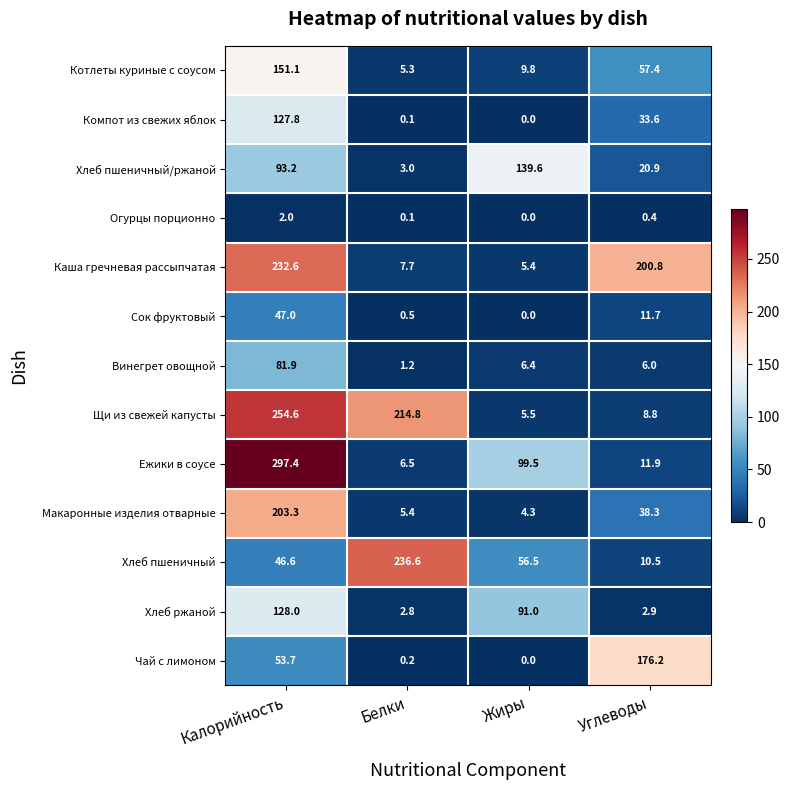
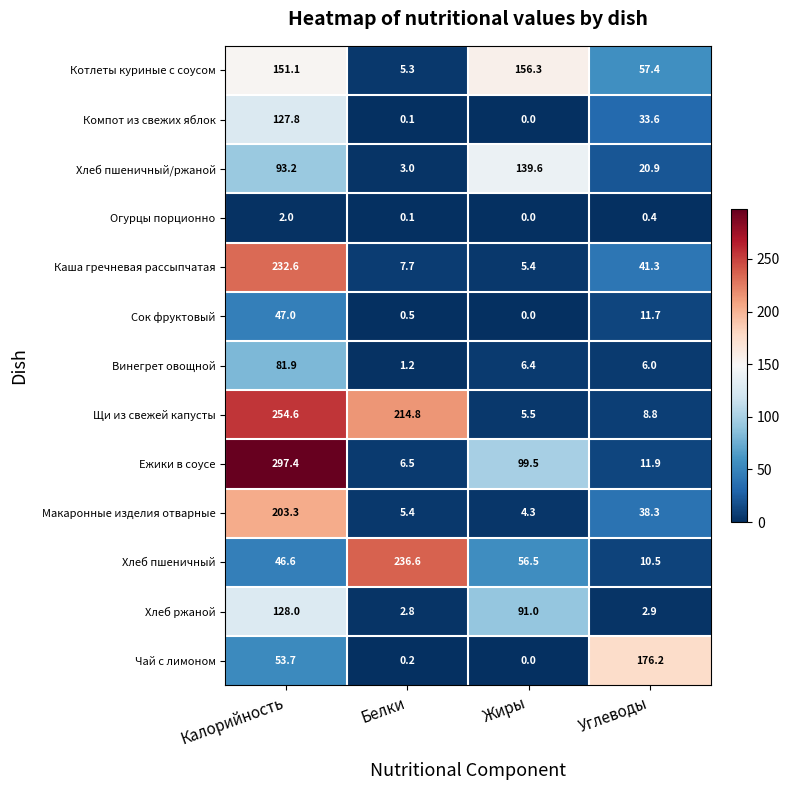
  {
    "Котлеты куриные с соусом": {
      "Калорийность": 151.1,
      "Белки": 5.3,
-     "Жиры": 9.8,
+     "Жиры": 156.3,
      "Углеводы": 57.4
    },
    "Компот из свежих яблок": {
      "Калорийность": 127.8,
      "Белки": 0.1,
      "Жиры": 0.0,
      "Углеводы": 33.6
    },
    "Хлеб пшеничный/ржаной": {
      "Калорийность": 93.2,
      "Белки": 3.0,
      "Жиры": 139.6,
      "Углеводы": 20.9
    },
    "Огурцы порционно": {
      "Калорийность": 2.0,
      "Белки": 0.1,
      "Жиры": 0.0,
      "Углеводы": 0.4
    },
    "Каша гречневая рассыпчатая": {
      "Калорийность": 232.6,
      "Белки": 7.7,
      "Жиры": 5.4,
-     "Углеводы": 200.8
+     "Углеводы": 41.3
    },
    "Сок фруктовый": {
      "Калорийность": 47.0,
      "Белки": 0.5,
      "Жиры": 0.0,
      "Углеводы": 11.7
    },
    "Винегрет овощной": {
      "Калорийность": 81.9,
      "Белки": 1.2,
      "Жиры": 6.4,
      "Углеводы": 6.0
    },
    "Щи из свежей капусты": {
      "Калорийность": 254.6,
      "Белки": 214.8,
      "Жиры": 5.5,
      "Углеводы": 8.8
    },
    "Ежики в соусе": {
      "Калорийность": 297.4,
      "Белки": 6.5,
      "Жиры": 99.5,
      "Углеводы": 11.9
    },
    "Макаронные изделия отварные": {
      "Калорийность": 203.3,
      "Белки": 5.4,
      "Жиры": 4.3,
      "Углеводы": 38.3
    },
    "Хлеб пшеничный": {
      "Калорийность": 46.6,
      "Белки": 236.6,
      "Жиры": 56.5,
      "Углеводы": 10.5
    },
    "Хлеб ржаной": {
      "Калорийность": 128.0,
      "Белки": 2.8,
      "Жиры": 91.0,
      "Углеводы": 2.9
    },
    "Чай с лимоном": {
      "Калорийность": 53.7,
      "Белки": 0.2,
      "Жиры": 0.0,
      "Углеводы": 176.2
    }
  }
